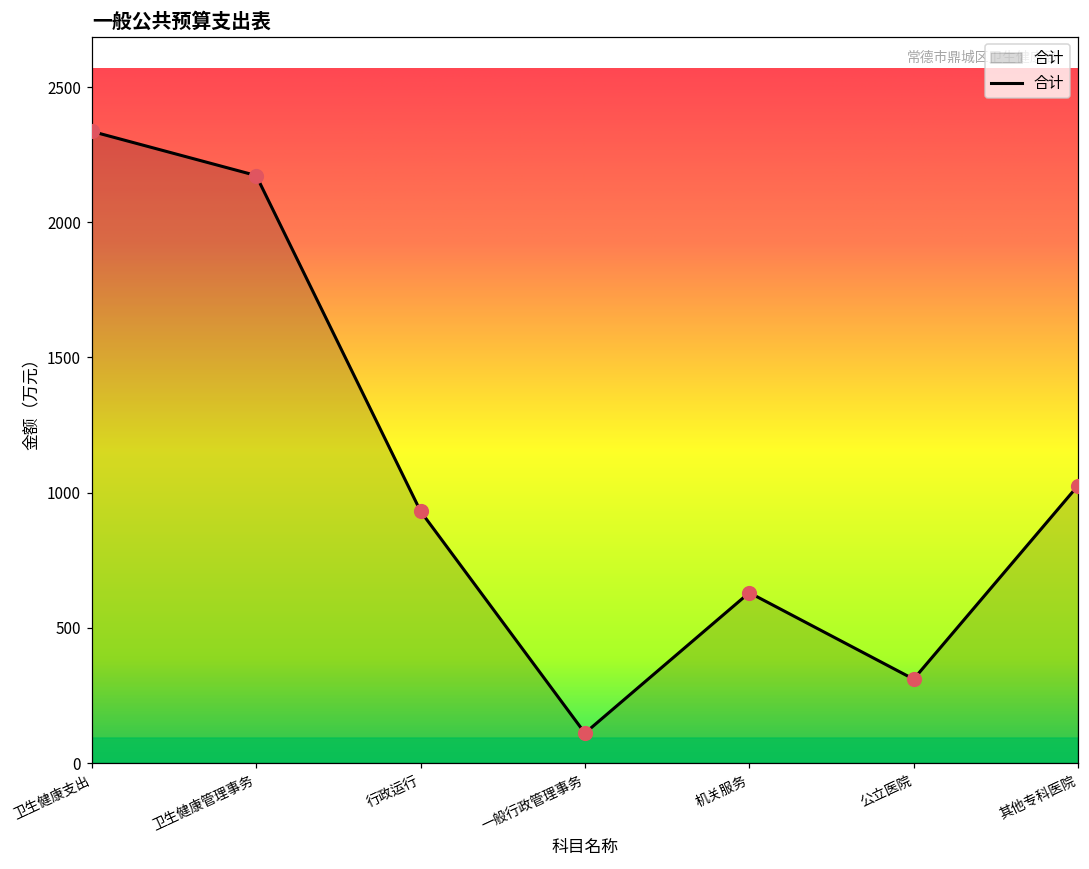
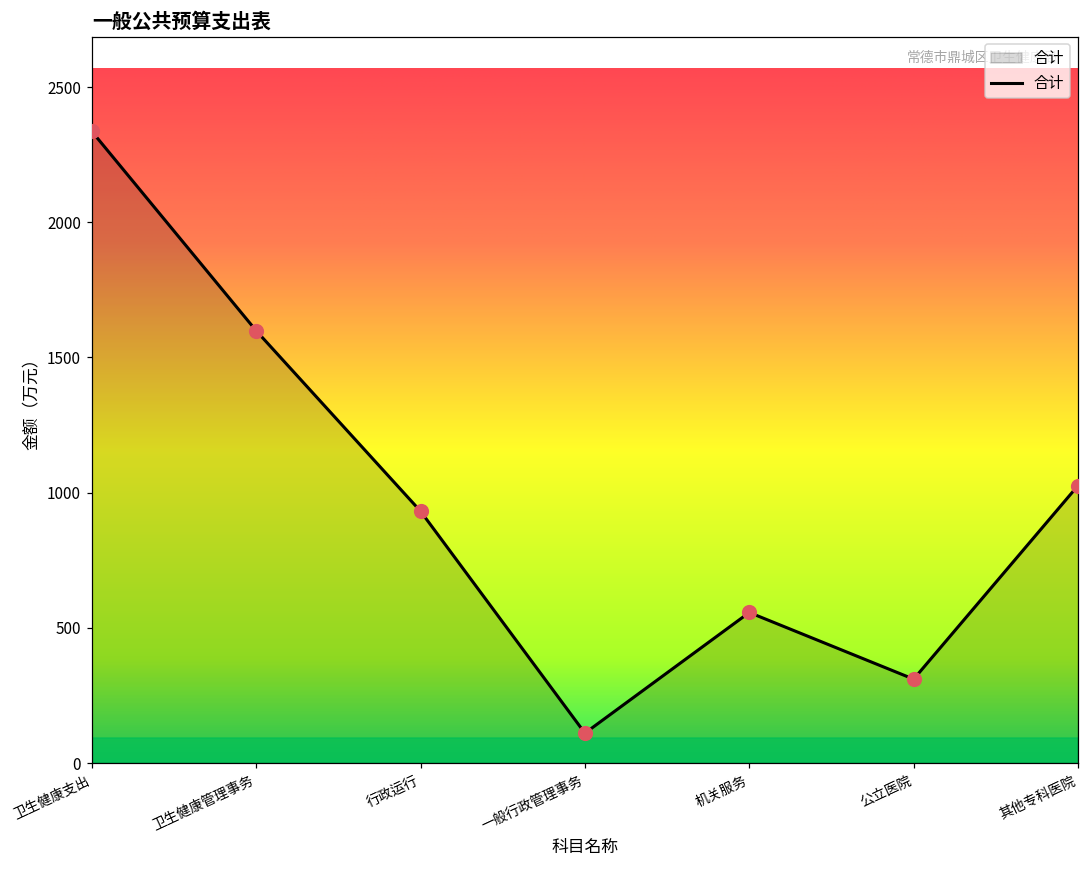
  {
    "卫生健康支出": 2340,
-   "卫生健康管理事务": 2170,
+   "卫生健康管理事务": 1600,
    "行政运行": 930,
    "一般行政管理事务": 110,
-   "机关服务": 630,
+   "机关服务": 560,
    "公立医院": 310,
    "其他专科医院": 1030
  }
